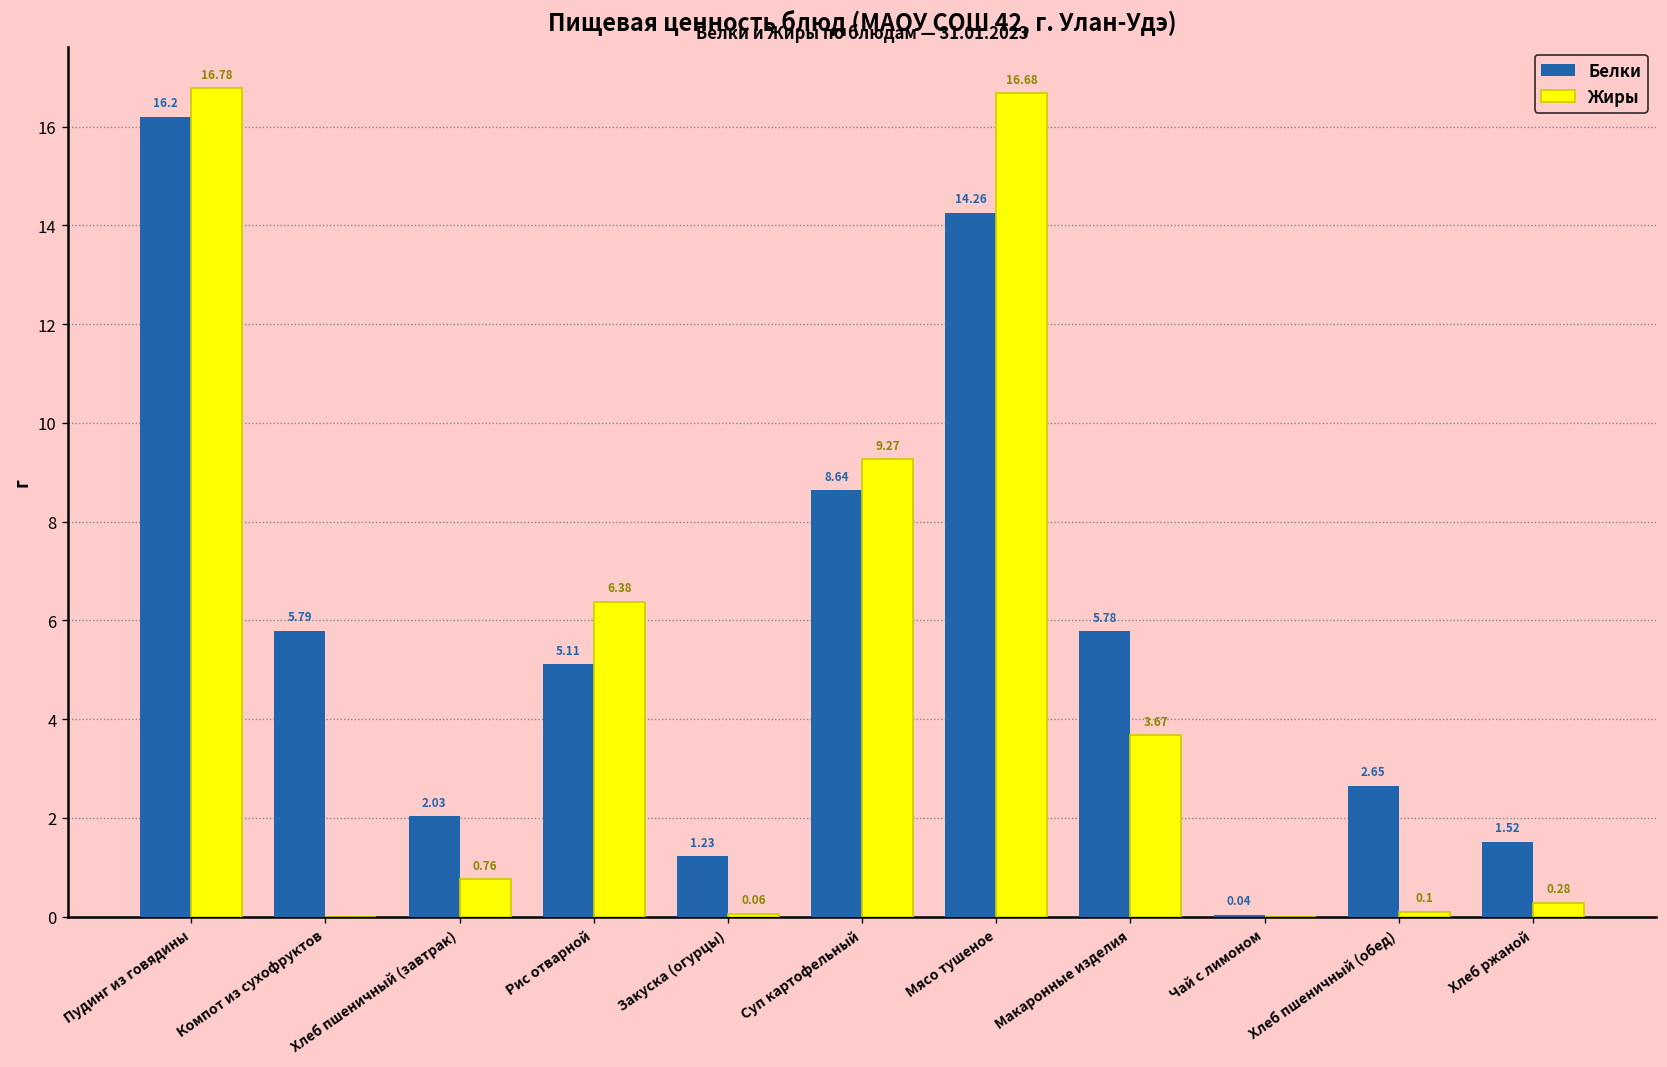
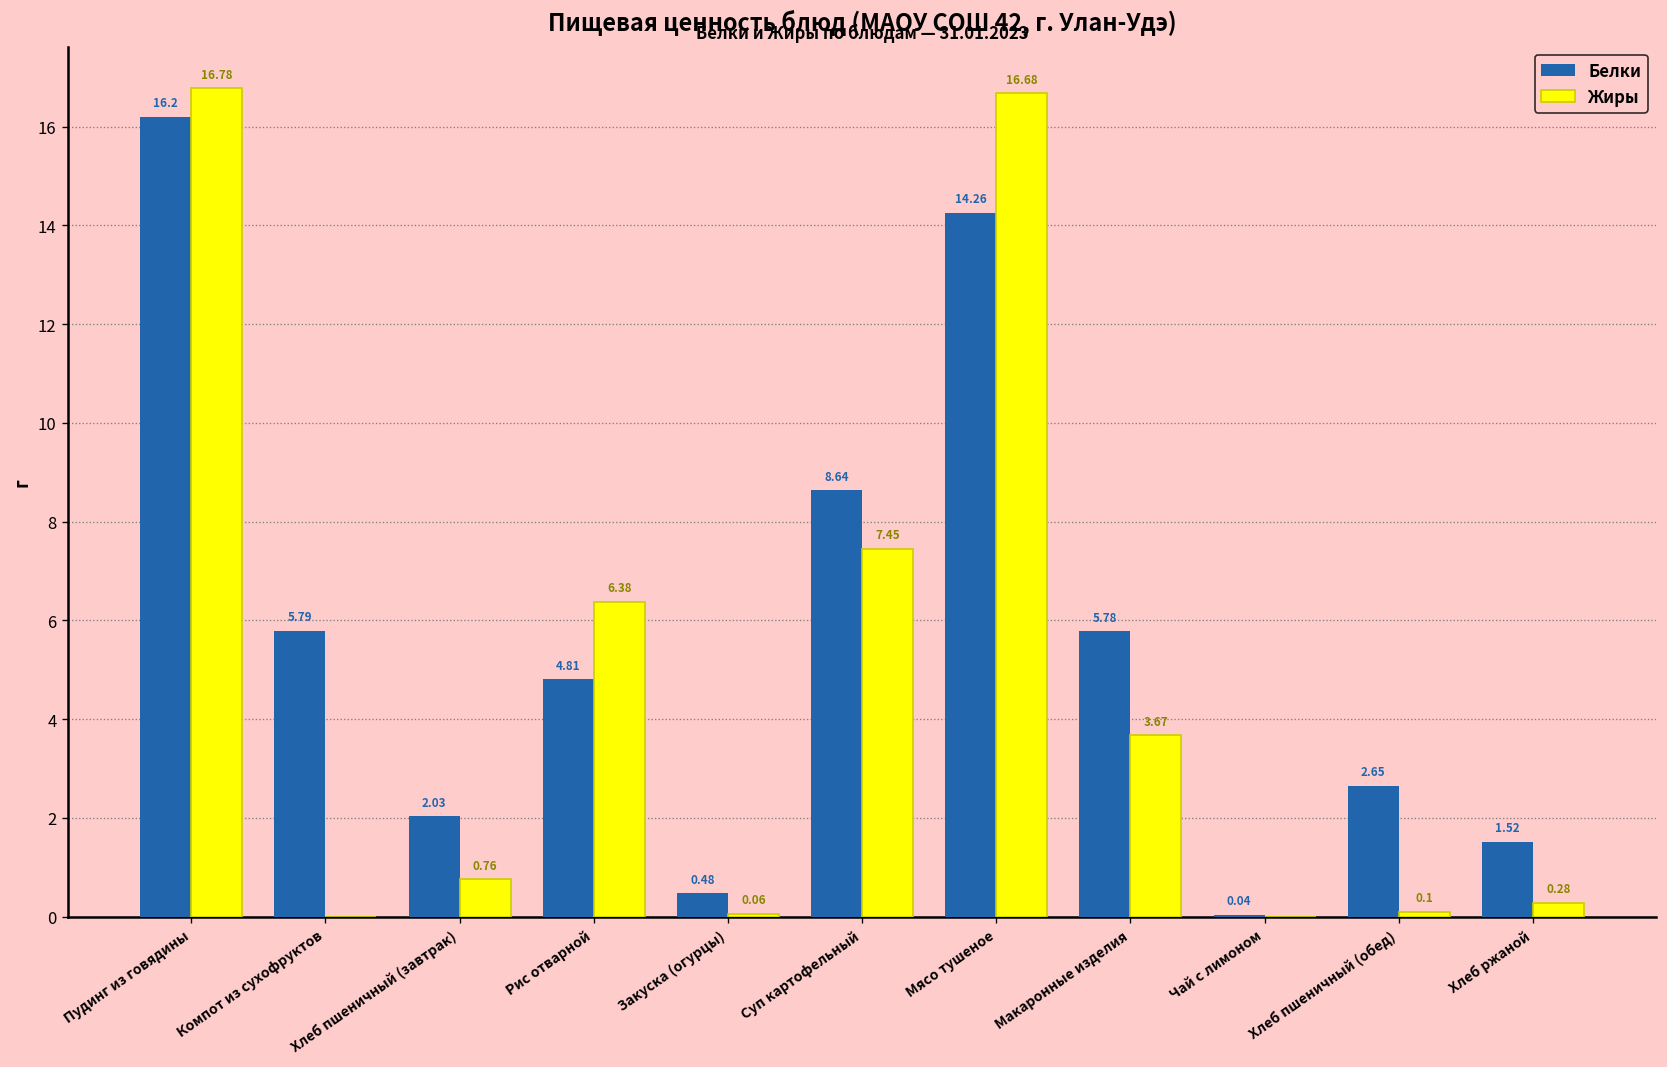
  {
    "Белки": {
      "Пудинг из говядины": 16.2,
      "Компот из сухофруктов": 5.79,
      "Хлеб пшеничный (завтрак)": 2.03,
-     "Рис отварной": 5.11,
-     "Закуска (огурцы)": 1.23,
+     "Рис отварной": 4.81,
+     "Закуска (огурцы)": 0.48,
      "Суп картофельный": 8.64,
      "Мясо тушеное": 14.26,
      "Макаронные изделия": 5.78,
      "Чай с лимоном": 0.04,
      "Хлеб пшеничный (обед)": 2.65,
      "Хлеб ржаной": 1.52
    },
    "Жиры": {
      "Пудинг из говядины": 16.78,
      "Хлеб пшеничный (завтрак)": 0.76,
      "Рис отварной": 6.38,
      "Закуска (огурцы)": 0.06,
-     "Суп картофельный": 9.27,
+     "Суп картофельный": 7.45,
      "Мясо тушеное": 16.68,
      "Макаронные изделия": 3.67,
      "Хлеб пшеничный (обед)": 0.1,
      "Хлеб ржаной": 0.28
    }
  }
